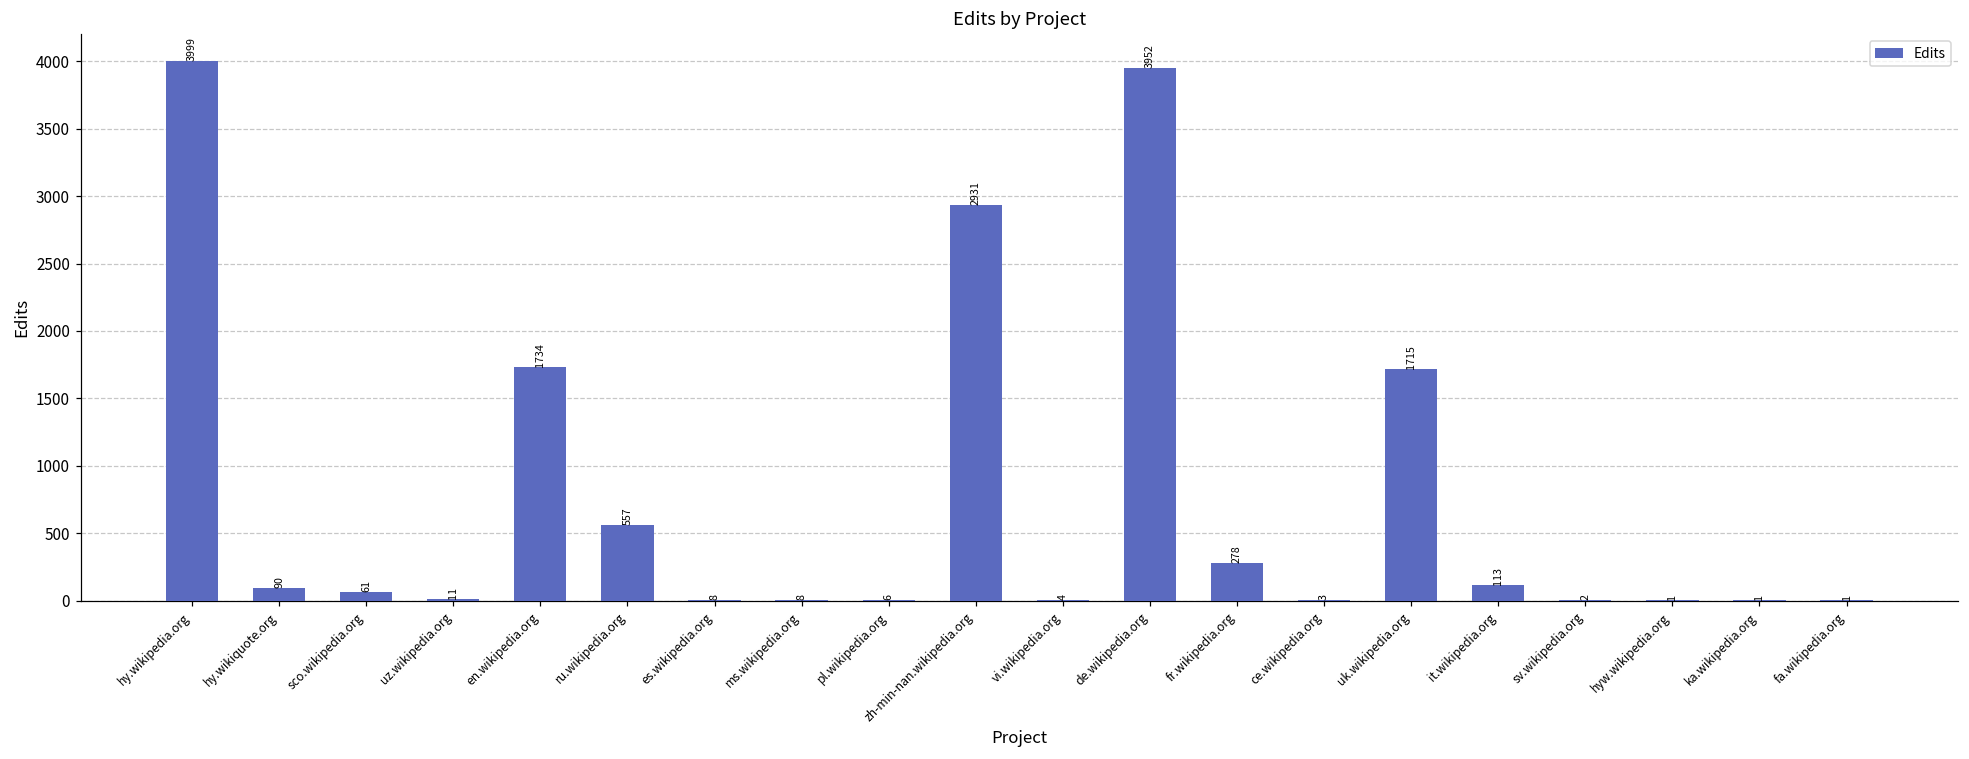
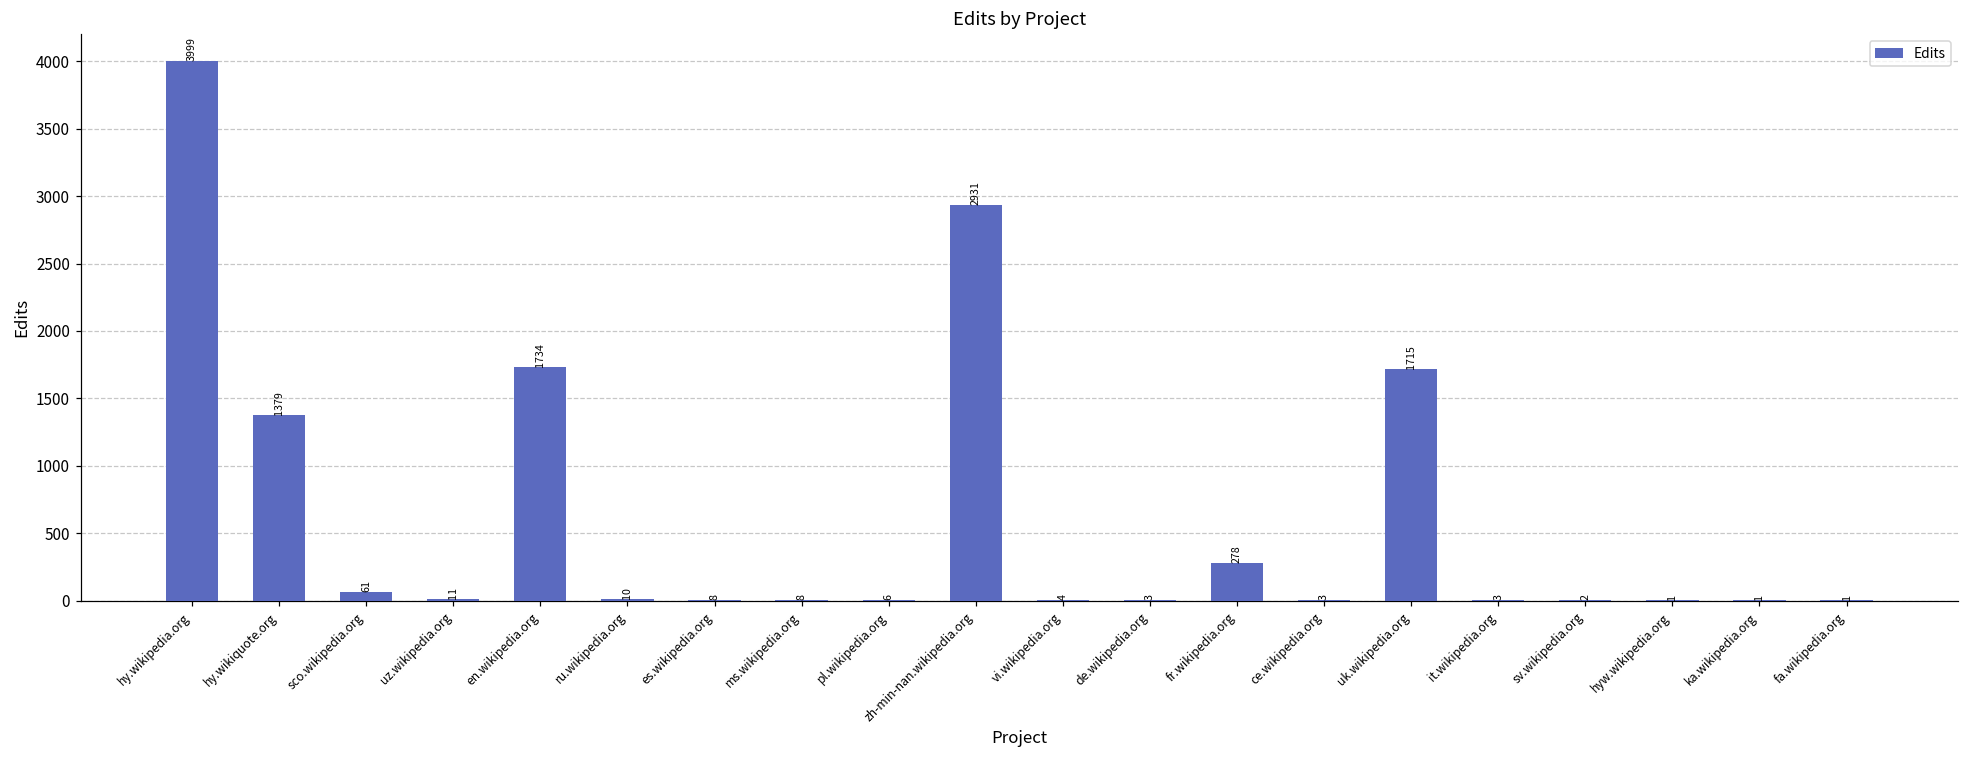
  {
    "hy.wikipedia.org": 3999,
-   "hy.wikiquote.org": 90,
+   "hy.wikiquote.org": 1379,
    "sco.wikipedia.org": 61,
    "uz.wikipedia.org": 11,
    "en.wikipedia.org": 1734,
-   "ru.wikipedia.org": 557,
+   "ru.wikipedia.org": 10,
    "es.wikipedia.org": 8,
    "ms.wikipedia.org": 8,
    "pl.wikipedia.org": 6,
    "zh-min-nan.wikipedia.org": 2931,
    "vi.wikipedia.org": 4,
-   "de.wikipedia.org": 3952,
+   "de.wikipedia.org": 3,
    "fr.wikipedia.org": 278,
    "ce.wikipedia.org": 3,
    "uk.wikipedia.org": 1715,
-   "it.wikipedia.org": 113,
+   "it.wikipedia.org": 3,
    "sv.wikipedia.org": 2,
    "hyw.wikipedia.org": 1,
    "ka.wikipedia.org": 1,
    "fa.wikipedia.org": 1
  }
